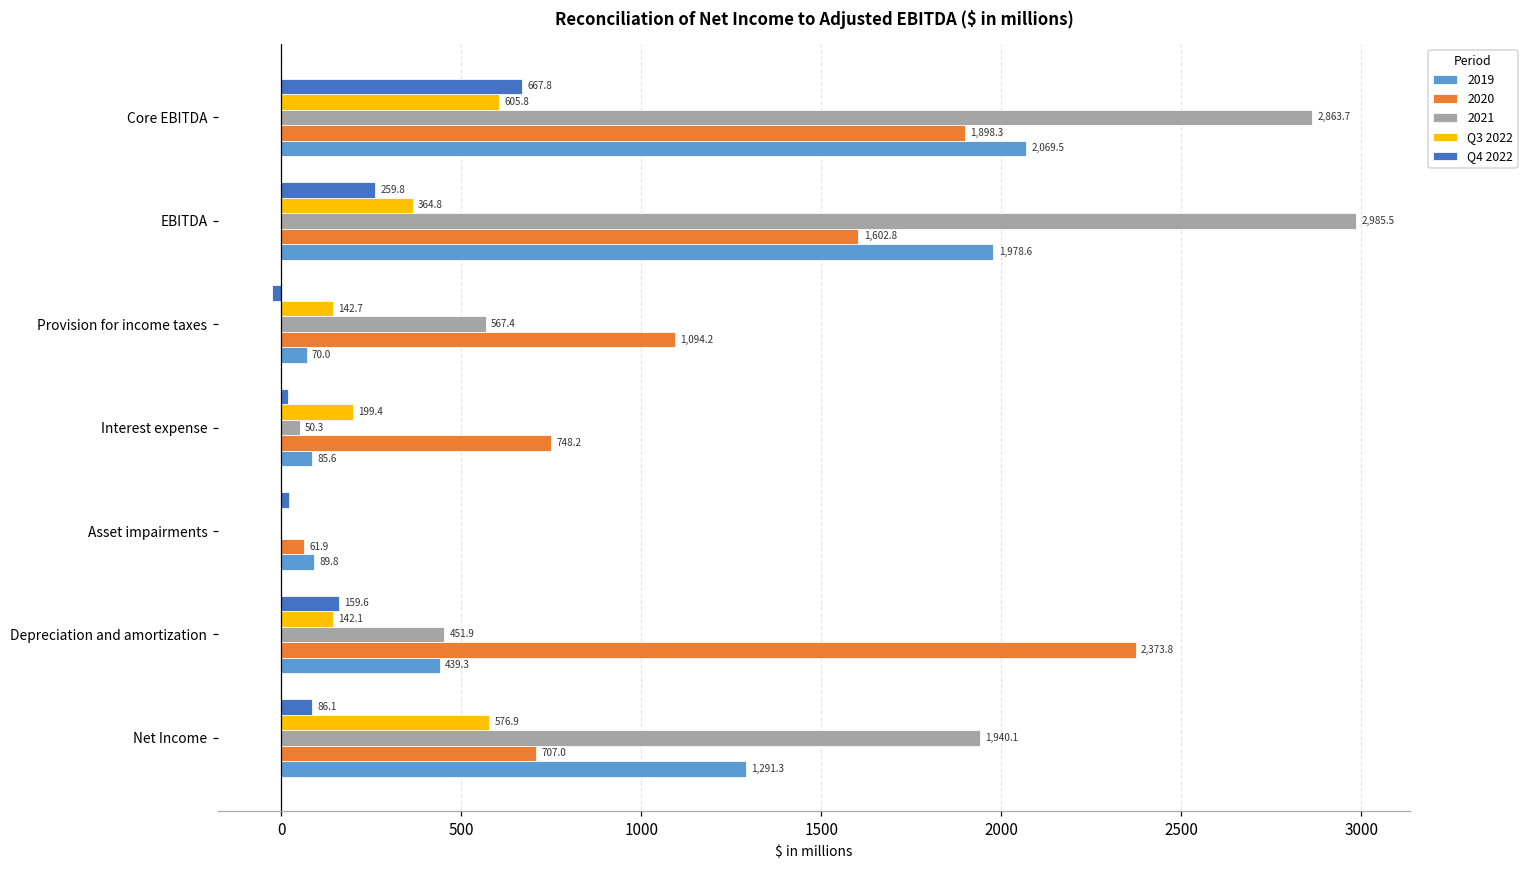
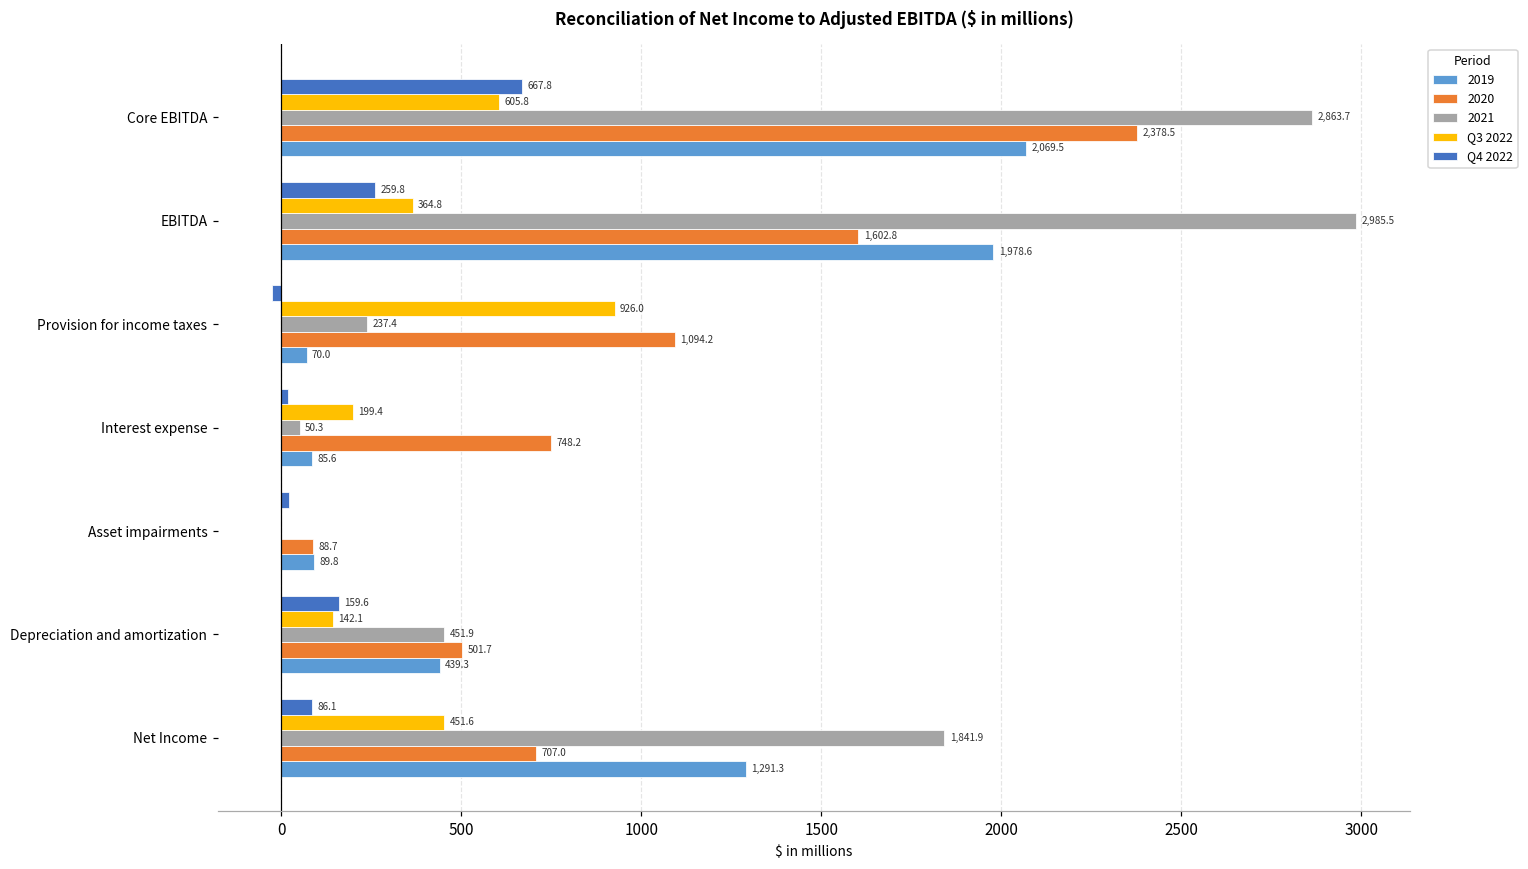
  {
    "2020": {
-     "Core EBITDA": "1,898.3",
+     "Core EBITDA": "2,378.5",
      "EBITDA": "1,602.8",
      "Provision for income taxes": "1,094.2",
      "Interest expense": "748.2",
-     "Asset impairments": "61.9",
-     "Depreciation and amortization": "2,373.8",
+     "Asset impairments": "88.7",
+     "Depreciation and amortization": "501.7",
      "Net Income": "707.0"
    },
    "2021": {
      "Core EBITDA": "2,863.7",
      "EBITDA": "2,985.5",
-     "Provision for income taxes": "567.4",
+     "Provision for income taxes": "237.4",
      "Interest expense": "50.3",
      "Depreciation and amortization": "451.9",
-     "Net Income": "1,940.1"
+     "Net Income": "1,841.9"
    },
    "Q3 2022": {
      "Core EBITDA": "605.8",
      "EBITDA": "364.8",
-     "Provision for income taxes": "142.7",
+     "Provision for income taxes": "926.0",
      "Interest expense": "199.4",
      "Depreciation and amortization": "142.1",
-     "Net Income": "576.9"
+     "Net Income": "451.6"
    }
  }
